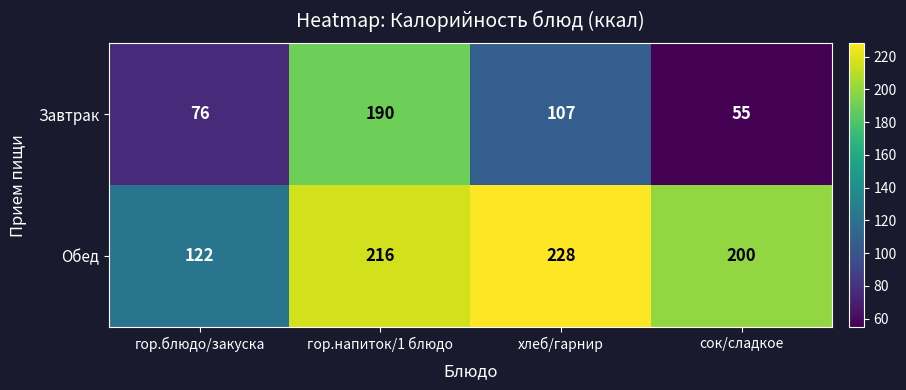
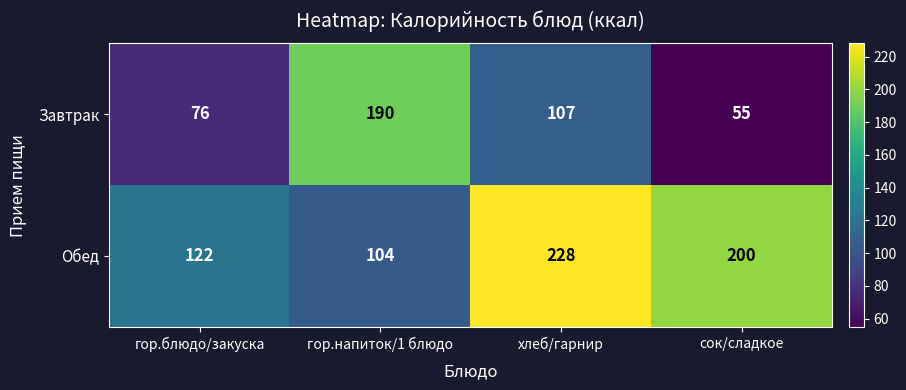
  {
    "Завтрак": {
      "гор.блюдо/закуска": 76,
      "гор.напиток/1 блюдо": 190,
      "хлеб/гарнир": 107,
      "сок/сладкое": 55
    },
    "Обед": {
      "гор.блюдо/закуска": 122,
-     "гор.напиток/1 блюдо": 216,
+     "гор.напиток/1 блюдо": 104,
      "хлеб/гарнир": 228,
      "сок/сладкое": 200
    }
  }
